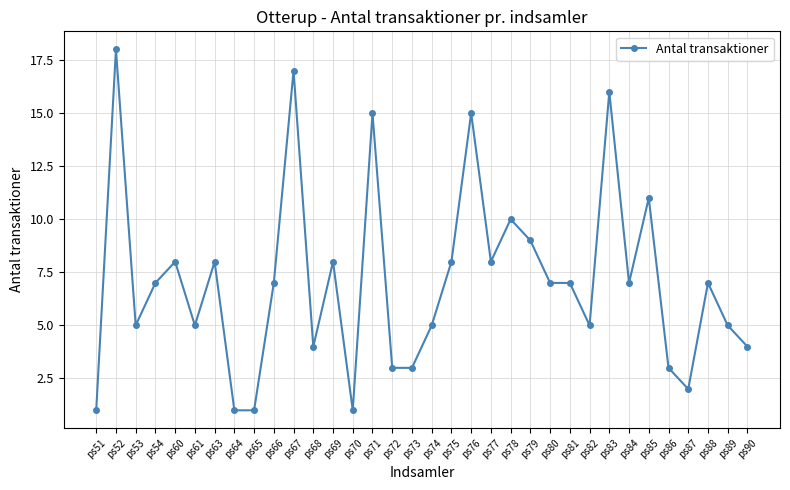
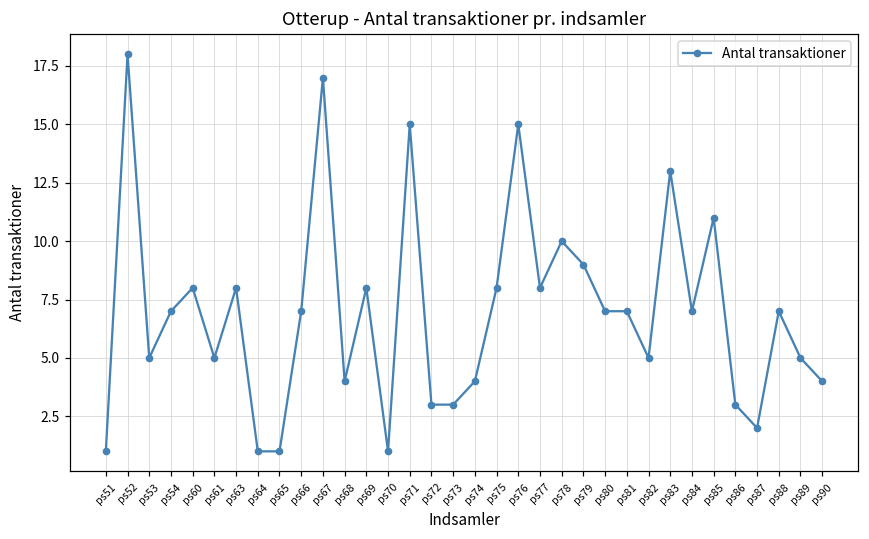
  {
    "ps51": 1,
    "ps52": 18,
    "ps53": 5,
    "ps54": 7,
    "ps60": 8,
    "ps61": 5,
    "ps63": 8,
    "ps64": 1,
    "ps65": 1,
    "ps66": 7,
    "ps67": 17,
    "ps68": 4,
    "ps69": 8,
    "ps70": 1,
    "ps71": 15,
    "ps72": 3,
    "ps73": 3,
-   "ps74": 5,
+   "ps74": 4,
    "ps75": 8,
    "ps76": 15,
    "ps77": 8,
    "ps78": 10,
    "ps79": 9,
    "ps80": 7,
    "ps81": 7,
    "ps82": 5,
-   "ps83": 16,
+   "ps83": 13,
    "ps84": 7,
    "ps85": 11,
    "ps86": 3,
    "ps87": 2,
    "ps88": 7,
    "ps89": 5,
    "ps90": 4
  }
